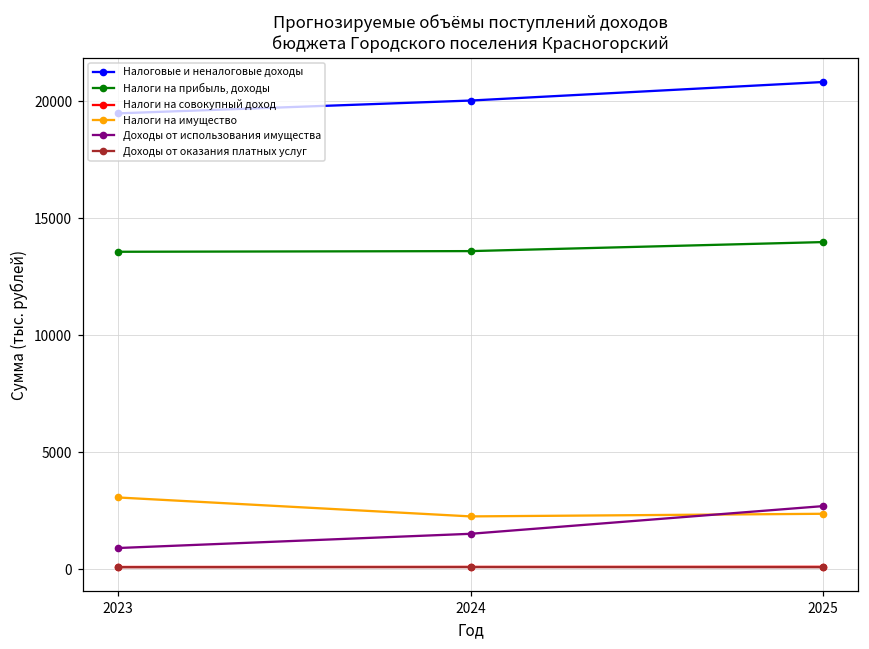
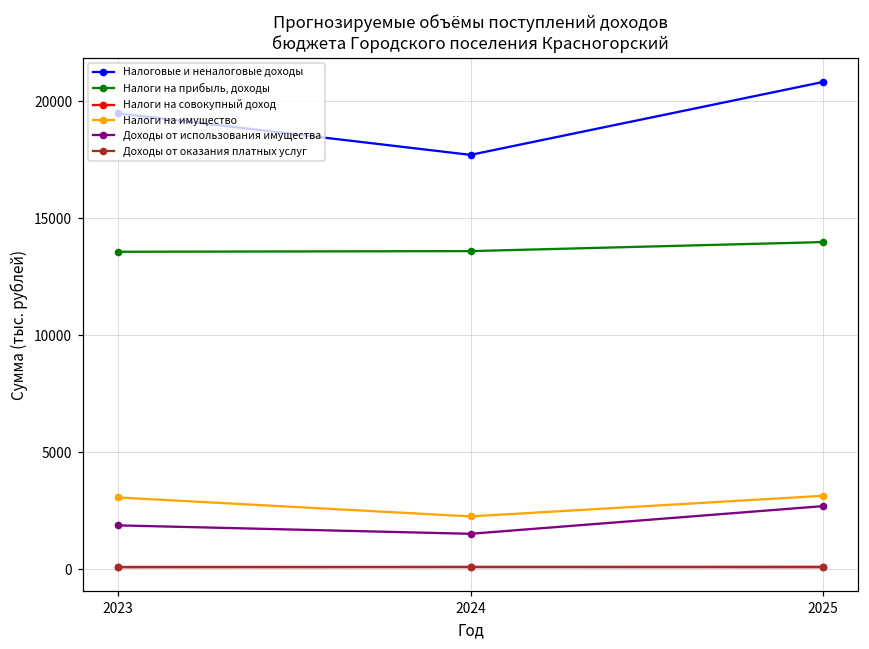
  {
    "Налоговые и неналоговые доходы": {
-     "2024": 20000,
+     "2024": 17700,
      "2025": 20800
    },
    "Налоги на прибыль, доходы": {
      "2023": 13600,
      "2024": 13600,
      "2025": 14000
    },
    "Налоги на имущество": {
      "2023": 3100,
      "2024": 2300,
-     "2025": 2400
+     "2025": 3100
    },
    "Доходы от использования имущества": {
-     "2023": 900,
+     "2023": 1900,
      "2024": 1500,
      "2025": 2700
    }
  }
